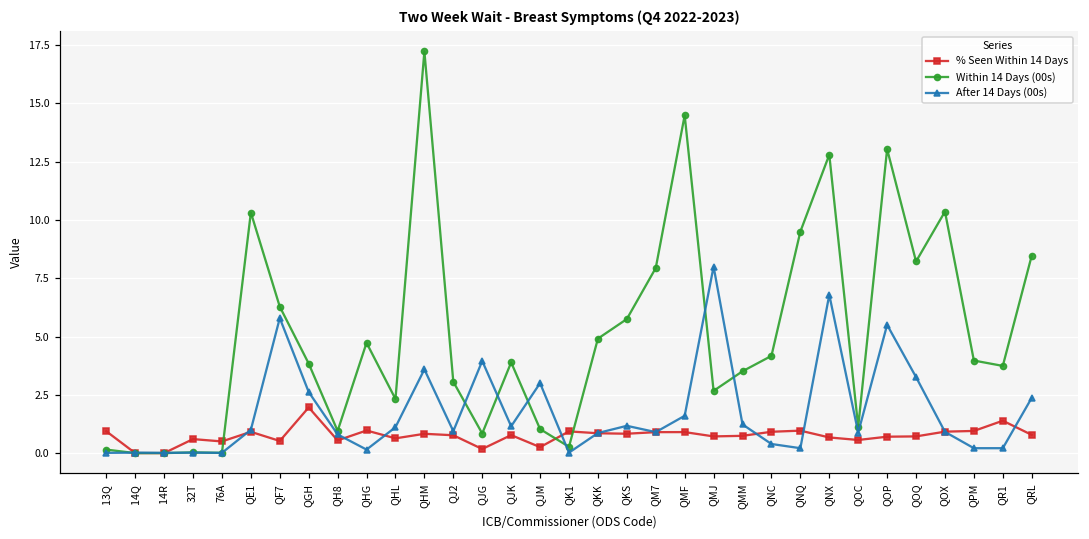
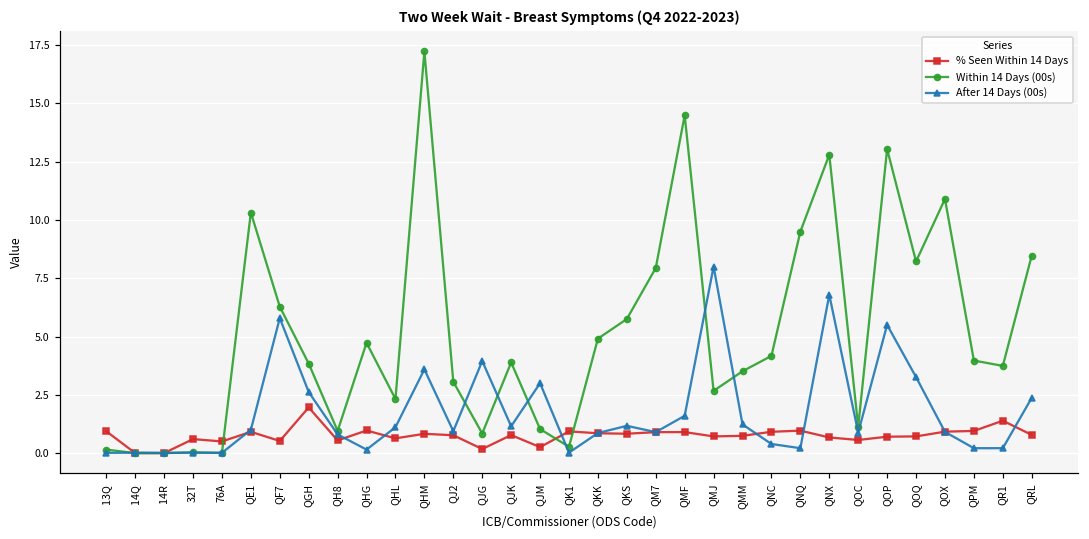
  {
    "% Seen Within 14 Days": {
      "13Q": 0.9,
      "32T": 0.6,
      "76A": 0.5,
      "QF7": 0.5,
      "QGH": 2.0,
      "QH8": 0.5,
      "QHG": 1.0,
      "QHL": 0.6,
      "QHM": 0.8,
      "QJ2": 0.8,
      "QJG": 0.2,
      "QJK": 0.8,
      "QJM": 0.3,
      "QK1": 0.9,
      "QKS": 0.8,
      "QMF": 0.9,
      "QMJ": 0.7,
      "QMM": 0.7,
      "QNC": 0.9,
      "QNQ": 1.0,
      "QNX": 0.7,
      "QOC": 0.6,
      "QOP": 0.7,
      "QOQ": 0.7,
      "QPM": 0.9,
      "QR1": 1.4,
      "QRL": 0.8
    },
    "Within 14 Days (00s)": {
      "13Q": 0.2,
      "QE1": 10.3,
      "QF7": 6.3,
      "QGH": 3.8,
      "QH8": 1.0,
      "QHG": 4.7,
      "QHL": 2.3,
      "QHM": 17.2,
      "QJ2": 3.1,
      "QJG": 0.8,
      "QJK": 3.9,
      "QJM": 1.0,
      "QK1": 0.3,
      "QKK": 4.9,
      "QKS": 5.8,
      "QM7": 7.9,
      "QMF": 14.5,
      "QMJ": 2.7,
      "QMM": 3.5,
      "QNC": 4.2,
      "QNQ": 9.5,
      "QNX": 12.8,
      "QOC": 1.1,
      "QOP": 13.0,
      "QOQ": 8.2,
-     "QOX": 10.4,
+     "QOX": 10.9,
      "QPM": 4.0,
      "QR1": 3.7,
      "QRL": 8.5
    },
    "After 14 Days (00s)": {
      "13Q": 0.0,
      "QF7": 5.8,
      "QGH": 2.6,
      "QH8": 0.8,
      "QHG": 0.2,
      "QHL": 1.1,
      "QHM": 3.6,
      "QJ2": 0.9,
      "QJG": 4.0,
      "QJK": 1.2,
      "QJM": 3.0,
      "QK1": 0.0,
      "QKS": 1.2,
      "QMF": 1.6,
      "QMJ": 8.0,
      "QMM": 1.2,
      "QNC": 0.4,
      "QNQ": 0.2,
      "QNX": 6.8,
      "QOC": 0.9,
      "QOP": 5.5,
      "QOQ": 3.3,
      "QPM": 0.2,
      "QR1": 0.2,
      "QRL": 2.4
    }
  }
